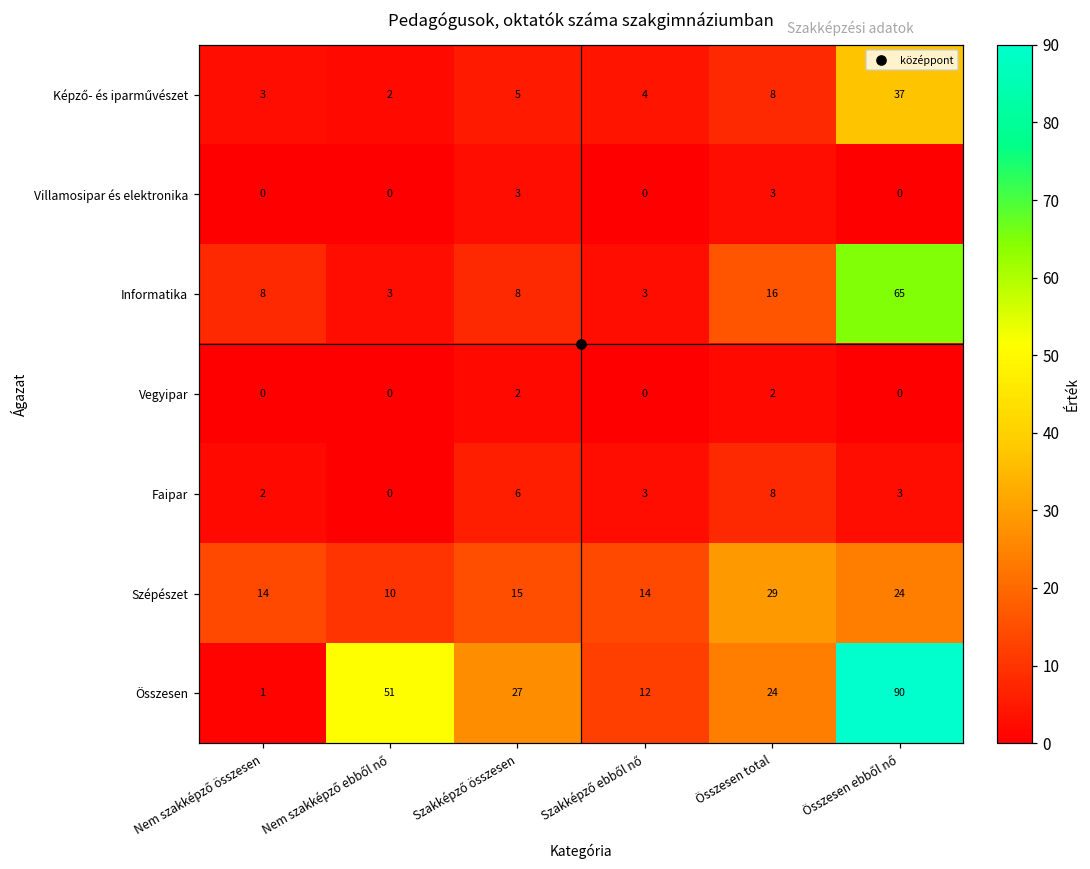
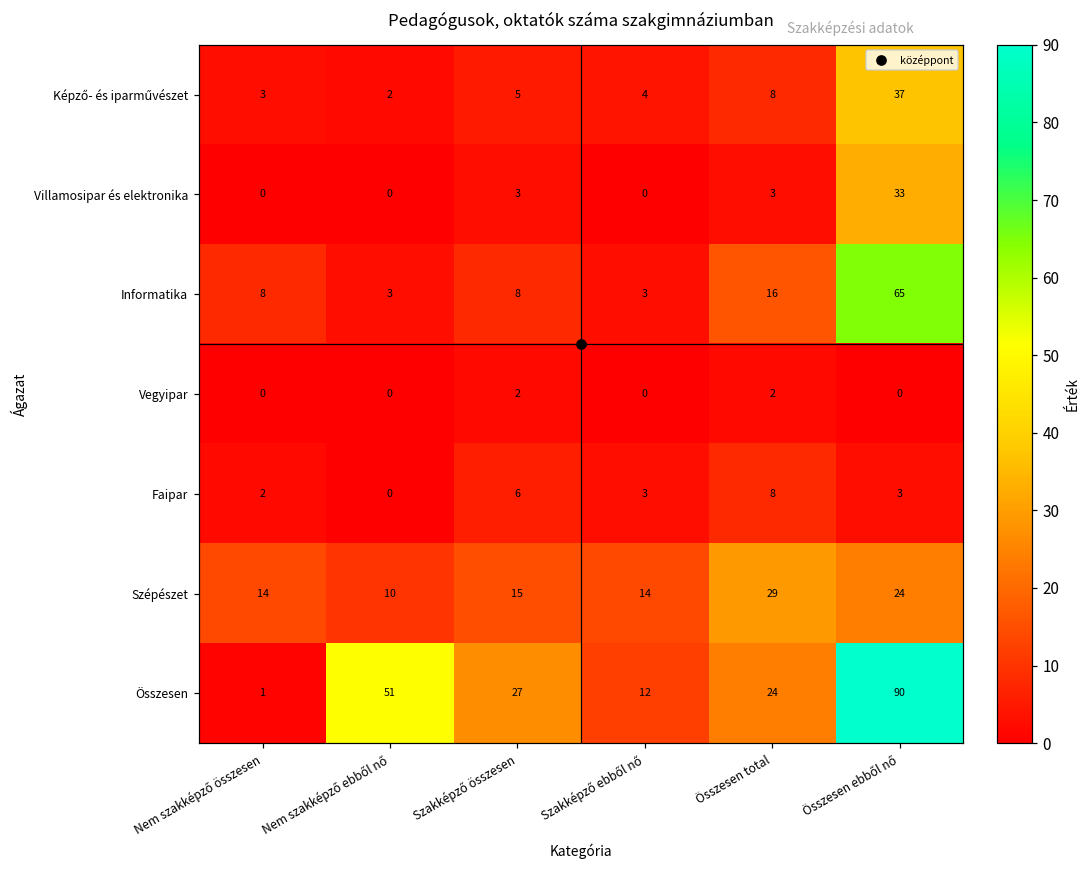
  {
    "Képző- és iparművészet": {
      "Nem szakképző összesen": 3,
      "Nem szakképző ebből nő": 2,
      "Szakképző összesen": 5,
      "Szakképző ebből nő": 4,
      "Összesen total": 8,
      "Összesen ebből nő": 37
    },
    "Villamosipar és elektronika": {
      "Nem szakképző összesen": 0,
      "Nem szakképző ebből nő": 0,
      "Szakképző összesen": 3,
      "Szakképző ebből nő": 0,
      "Összesen total": 3,
-     "Összesen ebből nő": 0
+     "Összesen ebből nő": 33
    },
    "Informatika": {
      "Nem szakképző összesen": 8,
      "Nem szakképző ebből nő": 3,
      "Szakképző összesen": 8,
      "Szakképző ebből nő": 3,
      "Összesen total": 16,
      "Összesen ebből nő": 65
    },
    "Vegyipar": {
      "Nem szakképző összesen": 0,
      "Nem szakképző ebből nő": 0,
      "Szakképző összesen": 2,
      "Szakképző ebből nő": 0,
      "Összesen total": 2,
      "Összesen ebből nő": 0
    },
    "Faipar": {
      "Nem szakképző összesen": 2,
      "Nem szakképző ebből nő": 0,
      "Szakképző összesen": 6,
      "Szakképző ebből nő": 3,
      "Összesen total": 8,
      "Összesen ebből nő": 3
    },
    "Szépészet": {
      "Nem szakképző összesen": 14,
      "Nem szakképző ebből nő": 10,
      "Szakképző összesen": 15,
      "Szakképző ebből nő": 14,
      "Összesen total": 29,
      "Összesen ebből nő": 24
    },
    "Összesen": {
      "Nem szakképző összesen": 1,
      "Nem szakképző ebből nő": 51,
      "Szakképző összesen": 27,
      "Szakképző ebből nő": 12,
      "Összesen total": 24,
      "Összesen ebből nő": 90
    }
  }
